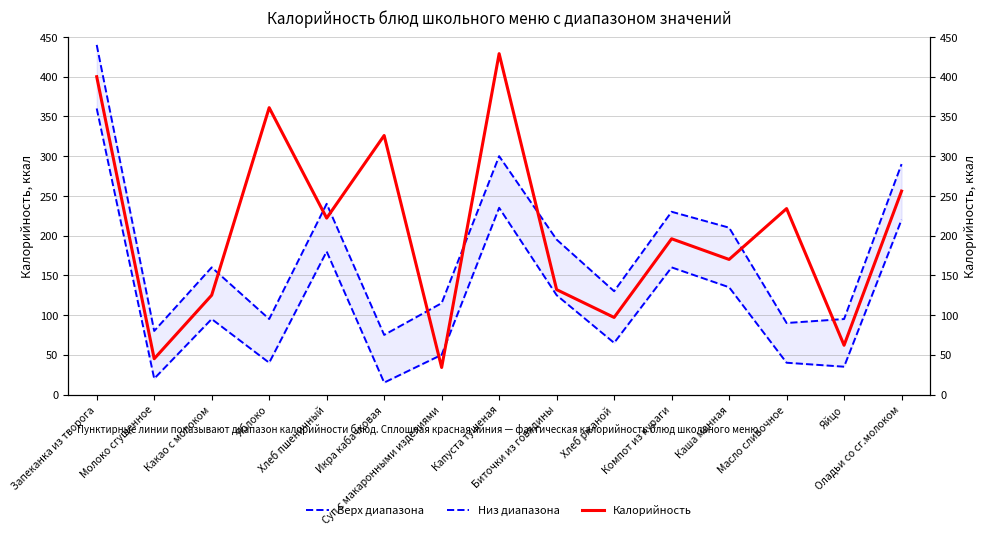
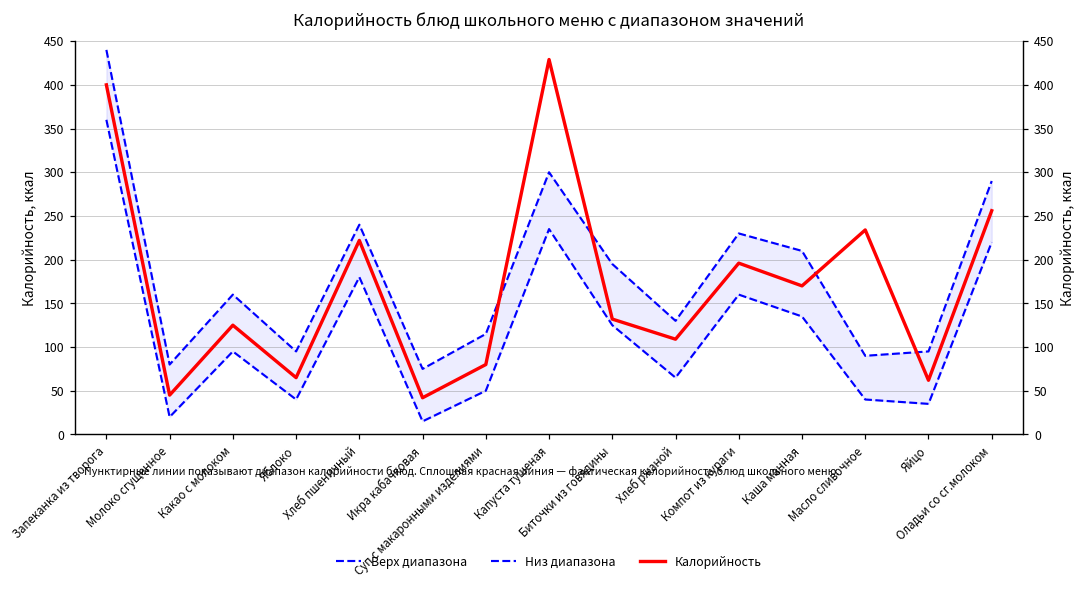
  {
    "Калорийность": {
      "Запеканка из творога": 400,
      "Молоко сгущенное": 50,
      "Какао с молоком": 130,
-     "Яблоко": 360,
+     "Яблоко": 70,
      "Хлеб пшеничный": 220,
-     "Икра кабачковая": 330,
-     "Суп с макаронными изделиями": 30,
+     "Икра кабачковая": 40,
+     "Суп с макаронными изделиями": 80,
      "Капуста тушеная": 430,
      "Биточки из говядины": 130,
-     "Хлеб ржаной": 100,
+     "Хлеб ржаной": 110,
      "Компот из кураги": 200,
      "Каша манная": 170,
      "Масло сливочное": 230,
      "Яйцо": 60,
      "Оладьи со сг.молоком": 260
    }
  }
